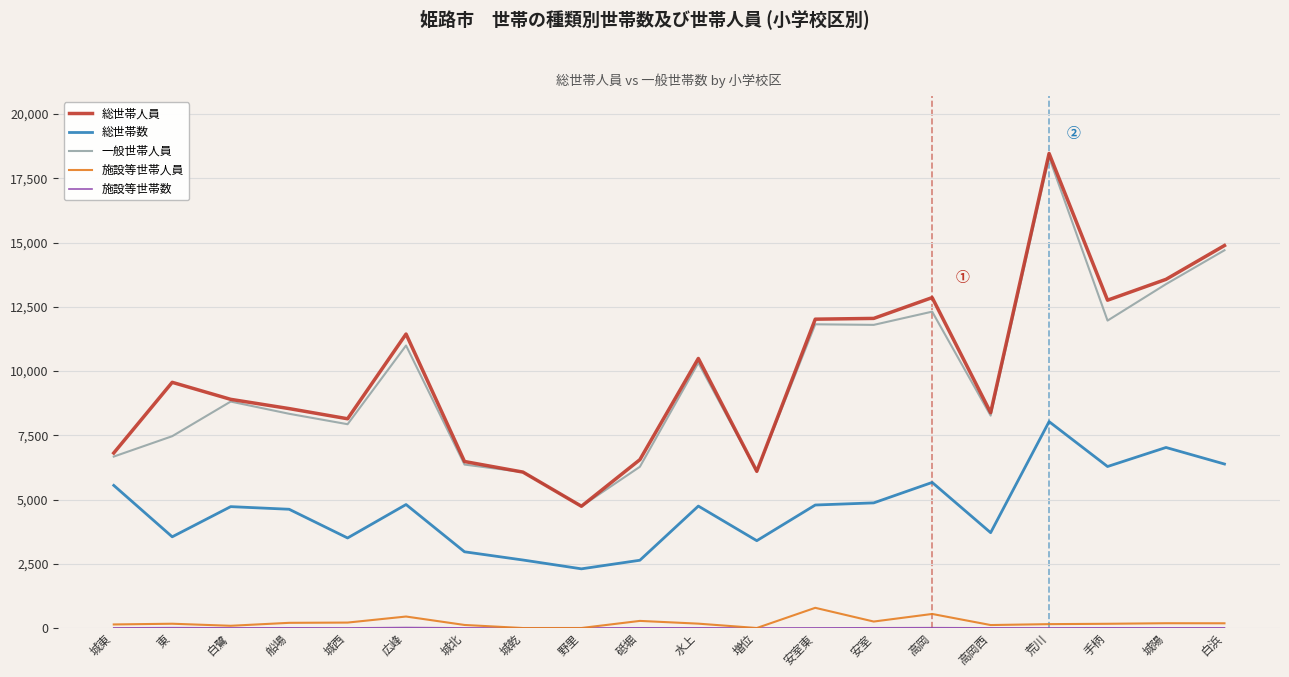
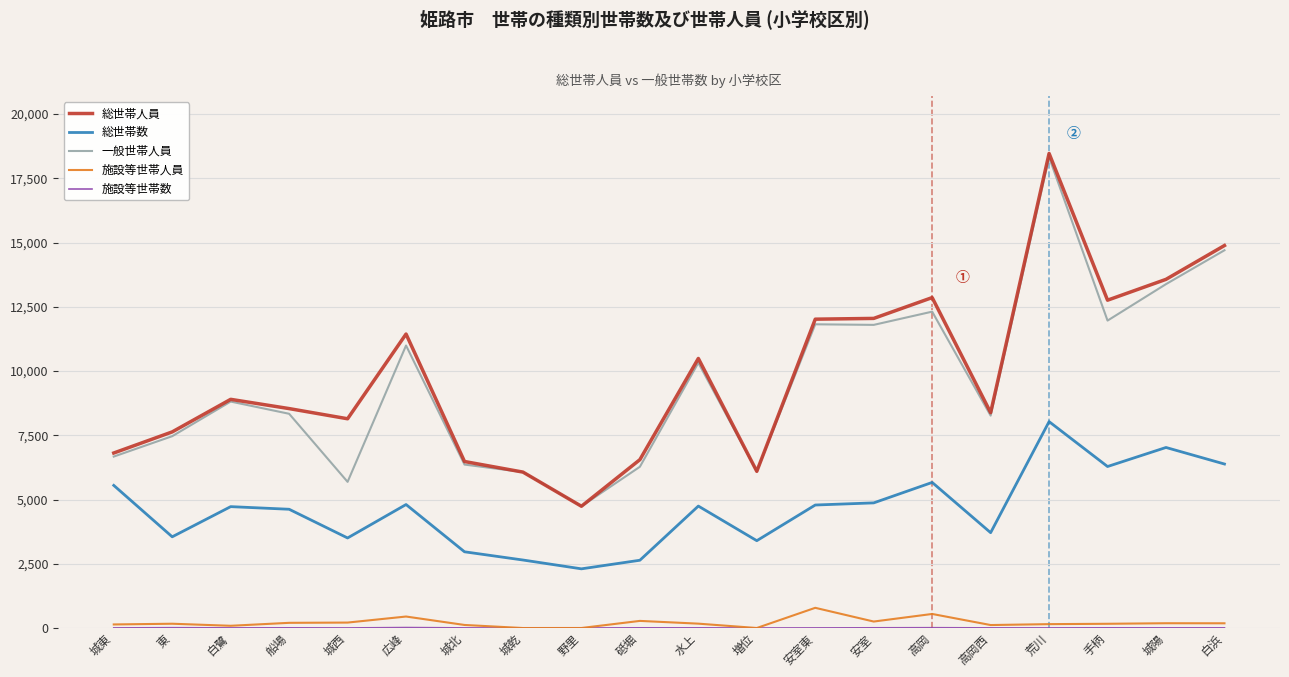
  {
    "総世帯人員": {
      "城東": "6,800",
-     "東": "9,600",
+     "東": "7,600",
      "船場": "8,500",
      "城西": "8,100",
      "広峰": "11,400",
      "城北": "6,500",
      "砥堀": "6,600",
      "水上": "10,500",
      "安室東": "12,000",
      "安室": "12,000",
      "高岡": "12,900",
      "高岡西": "8,400",
      "荒川": "18,500",
      "手柄": "12,800",
      "城陽": "13,600",
      "白浜": "14,900"
    },
    "総世帯数": {
      "城東": "5,600",
      "東": "3,500",
      "白鷺": "4,700",
      "船場": "4,600",
      "城西": "3,500",
      "広峰": "4,800",
      "城北": "3,000",
      "城乾": "2,600",
      "野里": "2,300",
      "砥堀": "2,600",
      "水上": "4,700",
      "増位": "3,400",
      "安室東": "4,800",
      "安室": "4,900",
      "高岡": "5,700",
      "高岡西": "3,700",
      "荒川": "8,000",
      "手柄": "6,300",
      "城陽": "7,000",
      "白浜": "6,400"
    },
    "一般世帯人員": {
      "城東": "6,700",
      "東": "7,500",
      "船場": "8,300",
-     "城西": "7,900",
+     "城西": "5,700",
      "広峰": "11,000",
      "城北": "6,400",
      "砥堀": "6,300",
      "水上": "10,300",
      "安室東": "11,800",
      "安室": "11,800",
      "高岡": "12,300",
      "高岡西": "8,300",
      "荒川": "18,300",
      "手柄": "12,000",
      "城陽": "13,400",
      "白浜": "14,700"
    },
    "施設等世帯人員": {
      "城東": "100",
      "東": "200",
      "船場": "200",
      "城西": "200",
      "広峰": "400",
      "城北": "100",
      "砥堀": "300",
      "水上": "200",
      "安室東": "800",
      "安室": "300",
      "高岡": "500",
      "高岡西": "100",
      "荒川": "200",
      "手柄": "200",
      "城陽": "200",
      "白浜": "200"
    },
    "施設等世帯数": {
      "城東": "0",
      "東": "0",
      "船場": "0",
      "城西": "0",
      "広峰": "0",
      "城北": "0",
      "砥堀": "0",
      "水上": "0",
      "安室東": "0",
      "安室": "0",
      "高岡": "0",
      "高岡西": "0",
      "荒川": "0",
      "手柄": "0",
      "城陽": "0",
      "白浜": "0"
    }
  }
